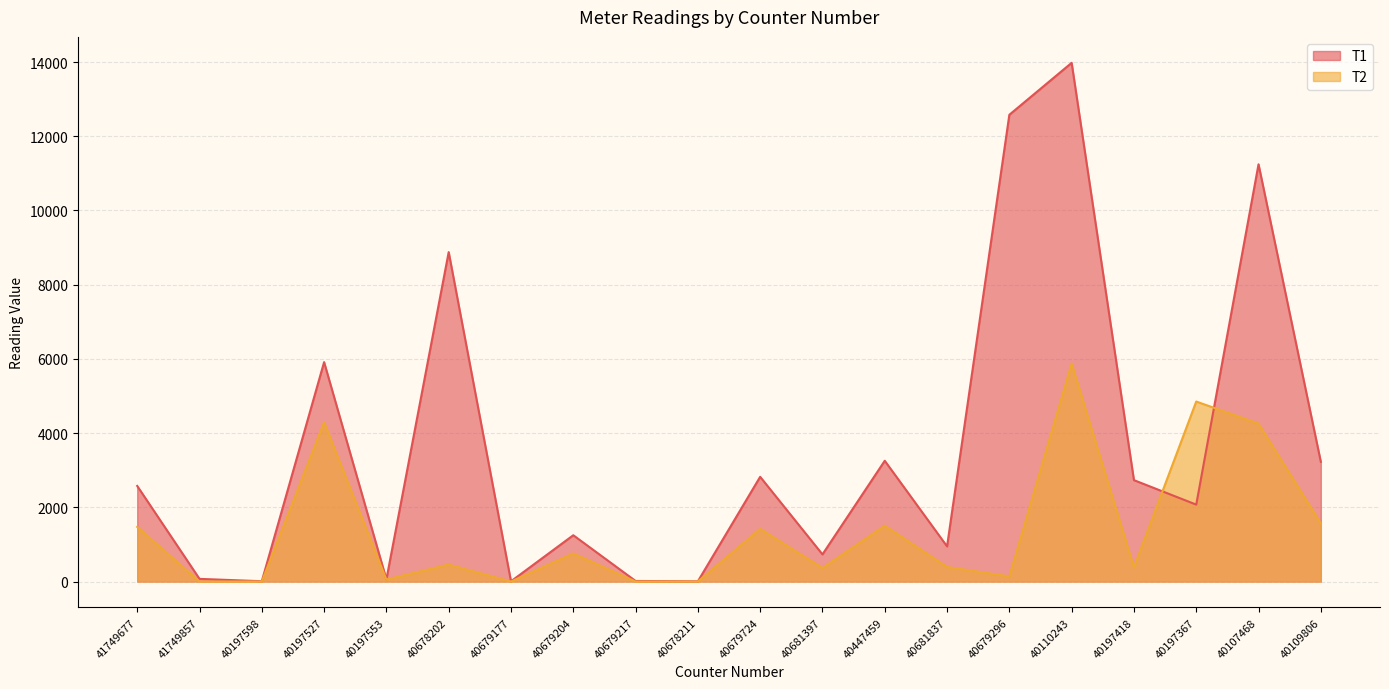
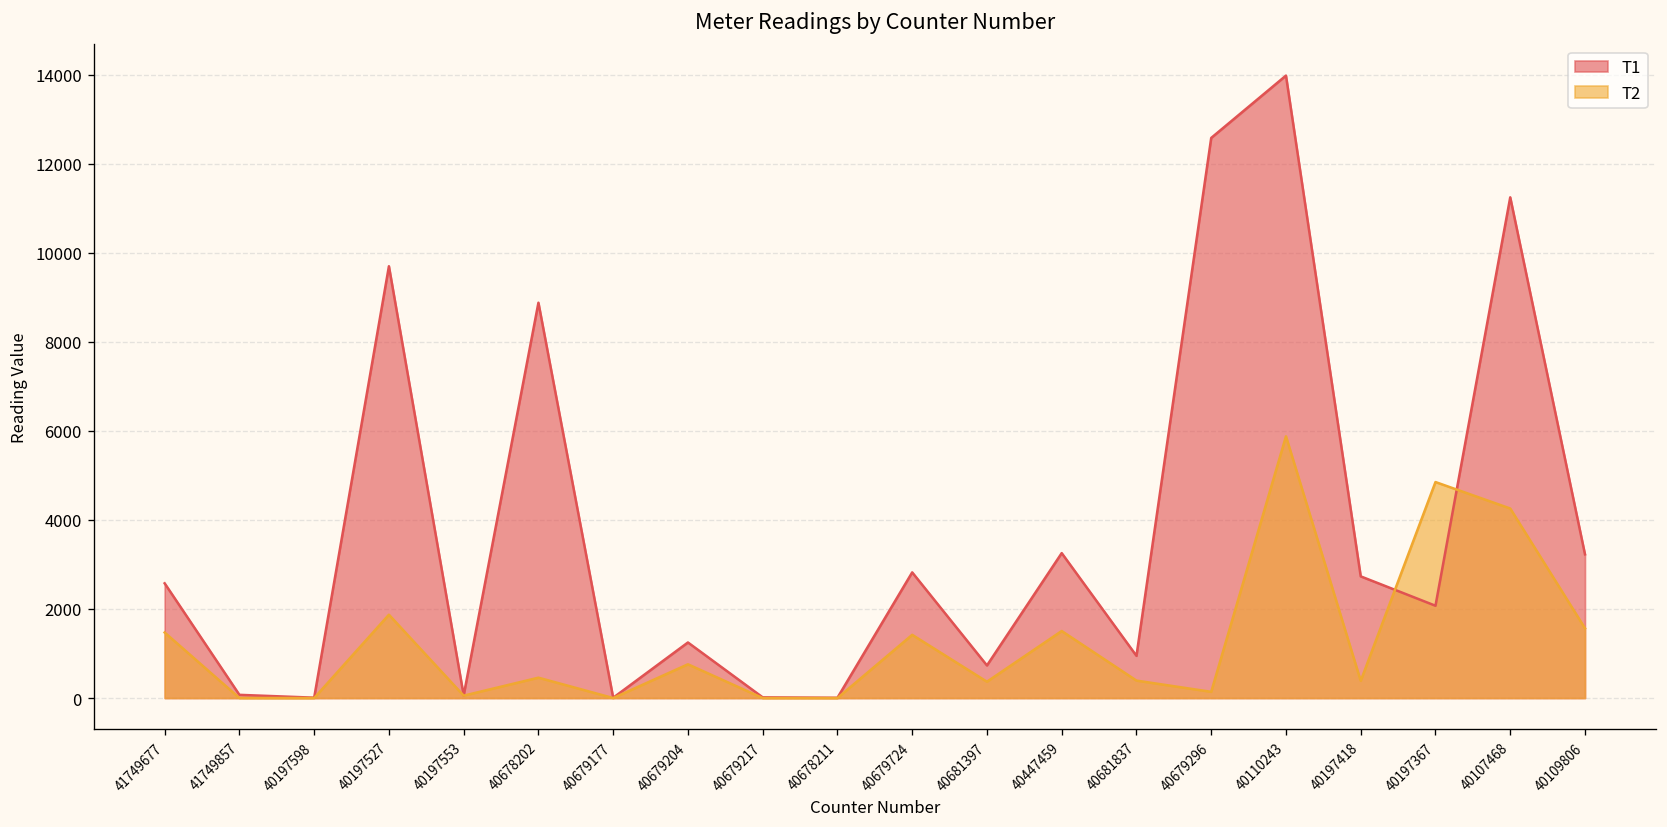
  {
    "T1": {
      "41749677": 2600,
      "41749857": 100,
-     "40197527": 5900,
+     "40197527": 9700,
      "40678202": 8900,
      "40679204": 1200,
      "40679724": 2800,
      "40681397": 700,
      "40447459": 3300,
      "40681837": 900,
      "40679296": 12600,
      "40110243": 14000,
      "40197418": 2700,
      "40197367": 2100,
      "40107468": 11200,
      "40109806": 3200
    },
    "T2": {
      "41749677": 1500,
      "41749857": 0,
-     "40197527": 4300,
+     "40197527": 1900,
      "40678202": 500,
      "40679204": 800,
      "40679724": 1400,
      "40681397": 400,
      "40447459": 1500,
      "40681837": 400,
      "40679296": 100,
      "40110243": 5900,
      "40197418": 400,
      "40197367": 4900,
      "40107468": 4300,
      "40109806": 1600
    }
  }
